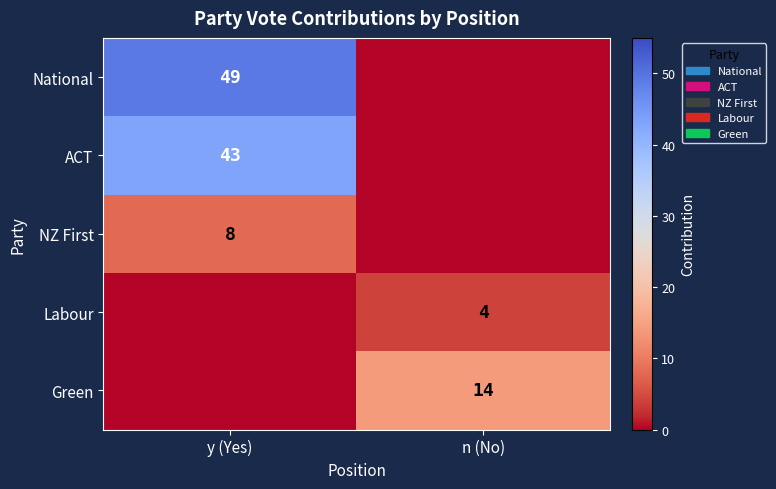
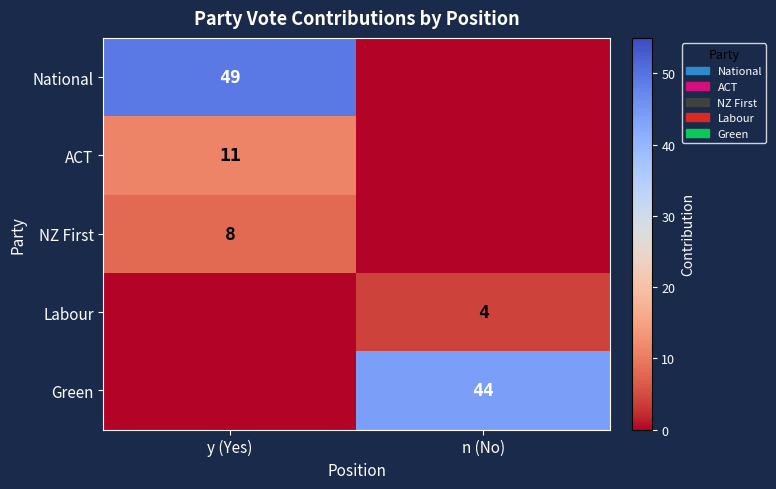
  {
    "National": {
      "y (Yes)": 49
    },
    "ACT": {
-     "y (Yes)": 43
+     "y (Yes)": 11
    },
    "NZ First": {
      "y (Yes)": 8
    },
    "Labour": {
      "n (No)": 4
    },
    "Green": {
-     "n (No)": 14
+     "n (No)": 44
    }
  }
